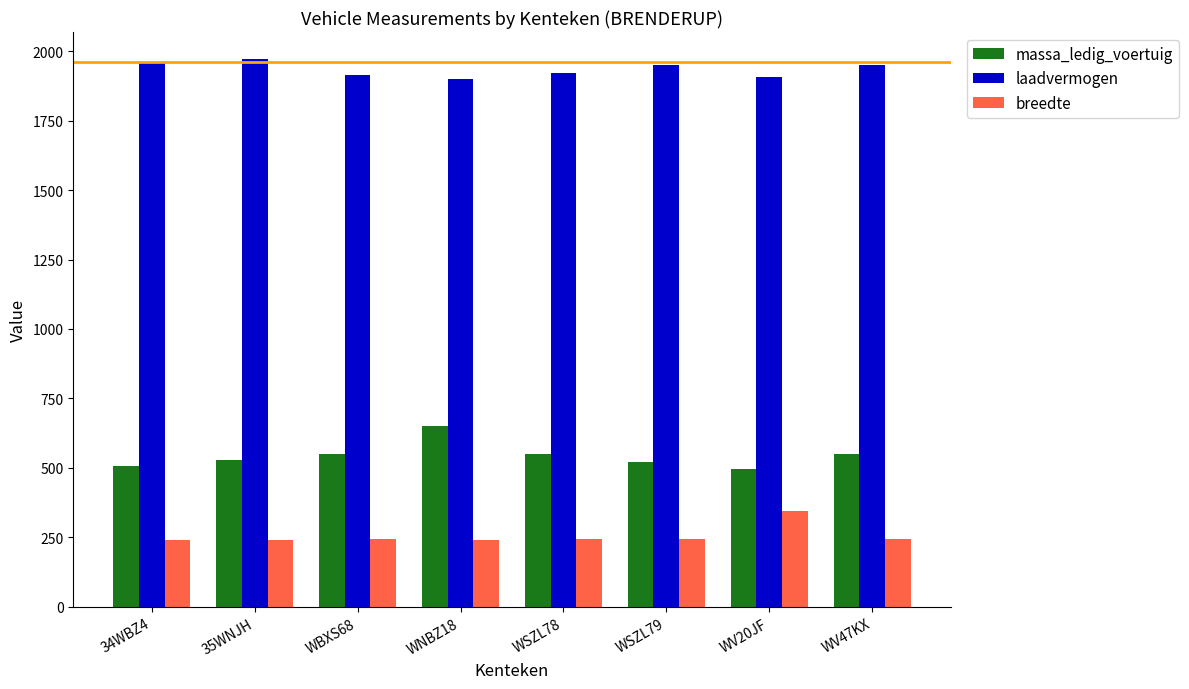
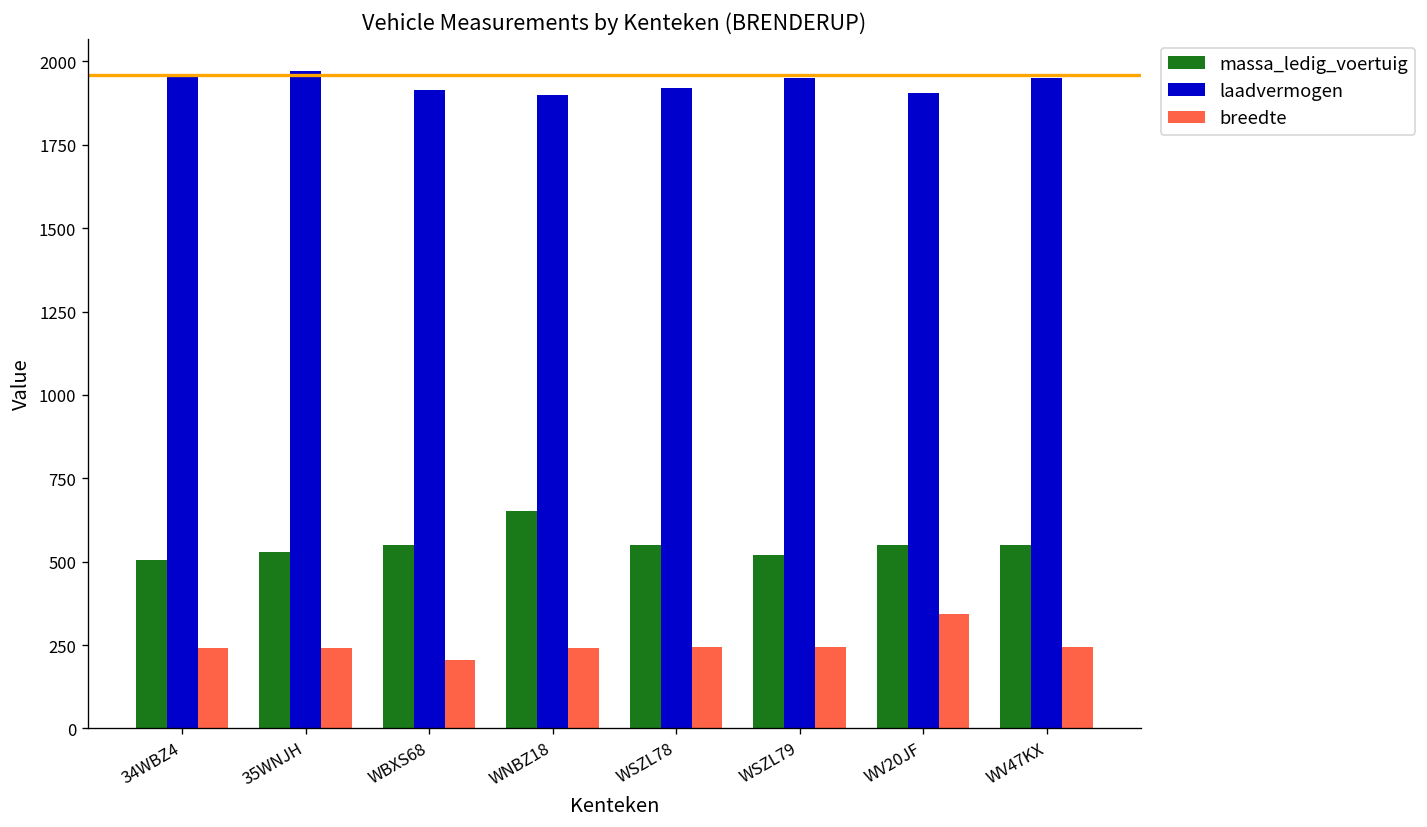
  {
    "massa_ledig_voertuig": {
      "34WBZ4": 510,
      "35WNJH": 530,
      "WBXS68": 550,
      "WNBZ18": 650,
      "WSZL78": 550,
      "WSZL79": 520,
-     "WV20JF": 500,
+     "WV20JF": 550,
      "WV47KX": 550
    },
    "laadvermogen": {
      "34WBZ4": 1960,
      "35WNJH": 1970,
      "WBXS68": 1920,
      "WNBZ18": 1900,
      "WSZL78": 1920,
      "WSZL79": 1950,
      "WV20JF": 1910,
      "WV47KX": 1950
    },
    "breedte": {
      "34WBZ4": 240,
      "35WNJH": 240,
-     "WBXS68": 240,
+     "WBXS68": 210,
      "WNBZ18": 240,
      "WSZL78": 240,
      "WSZL79": 240,
      "WV20JF": 340,
      "WV47KX": 240
    }
  }
